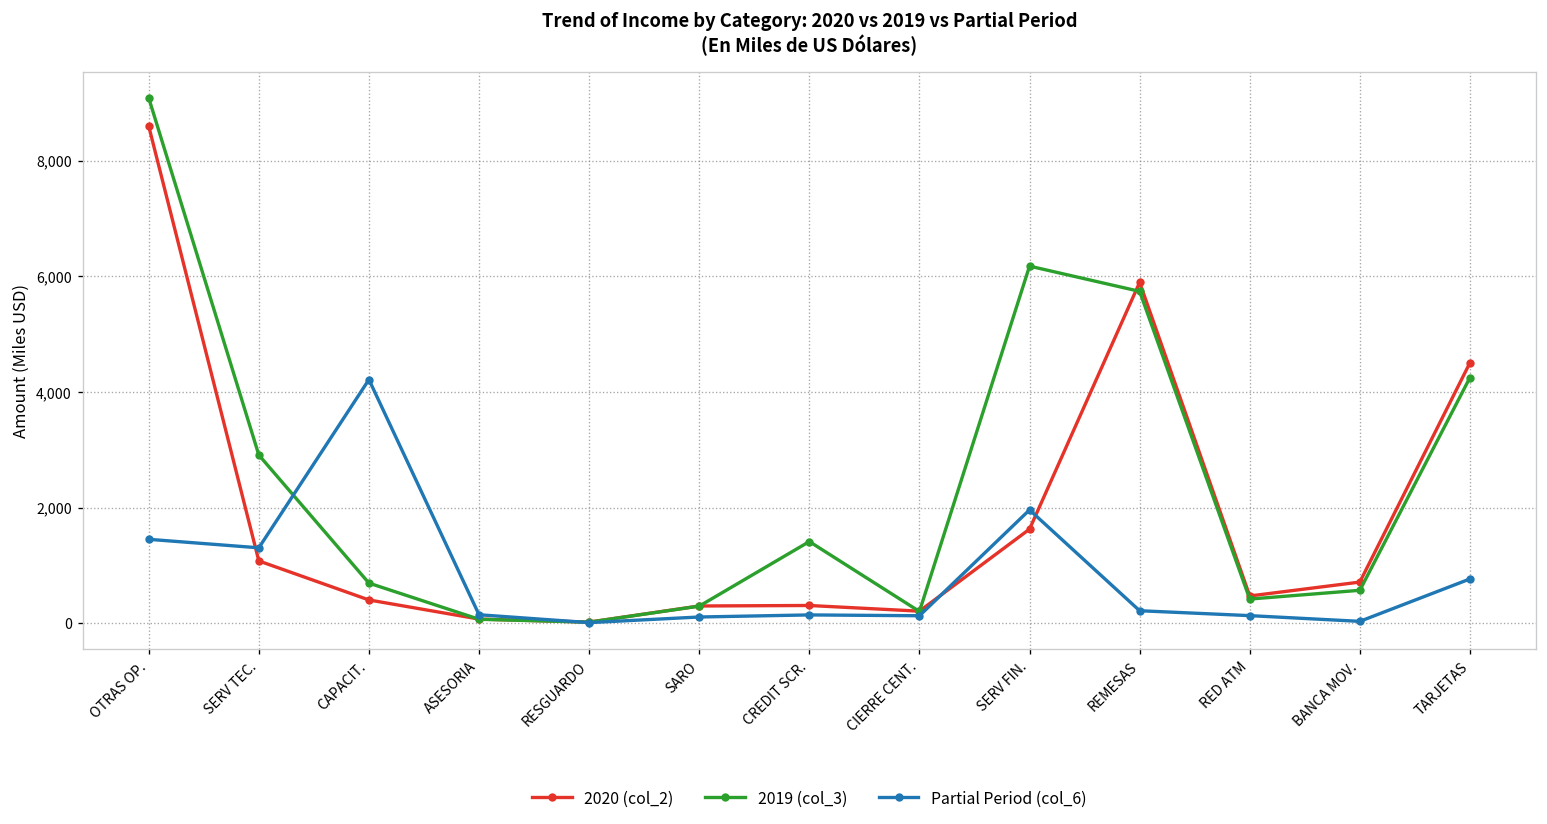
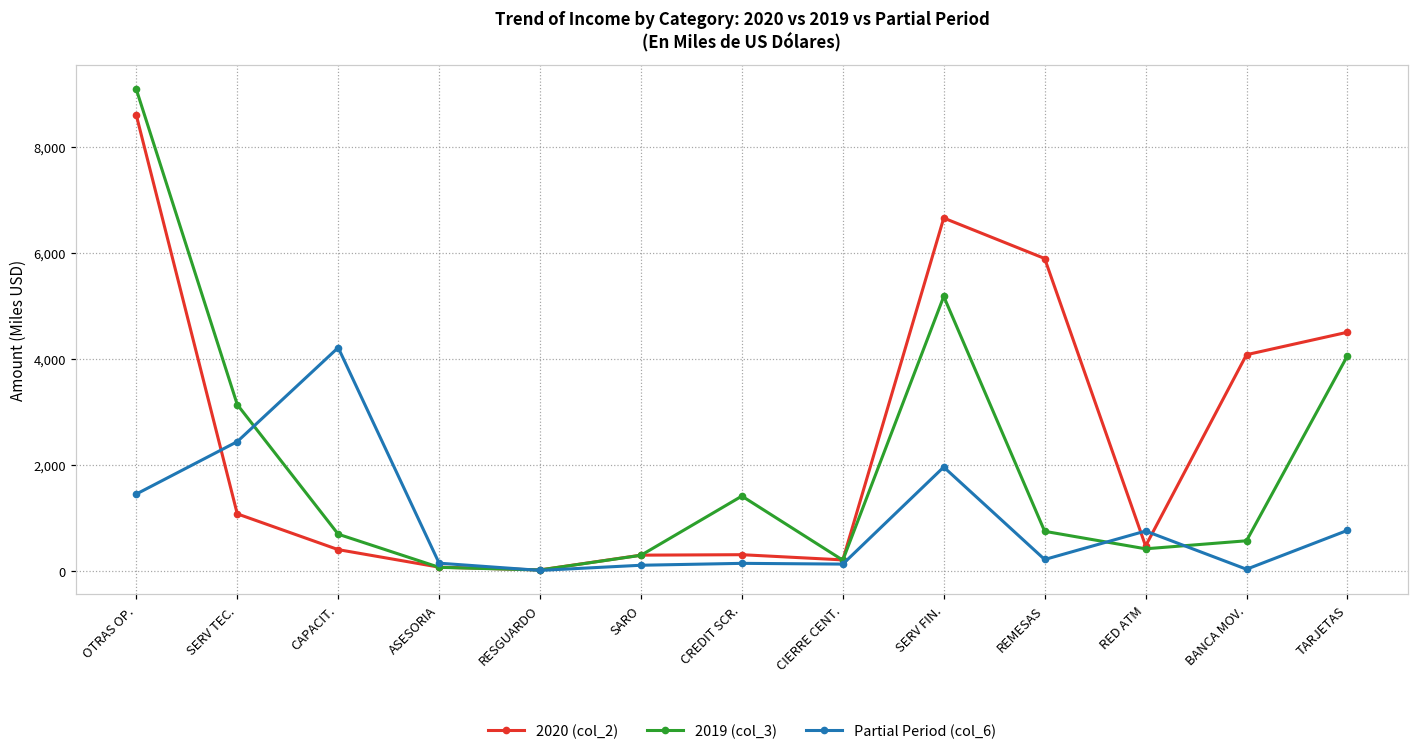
  {
    "2020 (col_2)": {
      "OTRAS OP.": "8,600",
      "SERV TEC.": "1,100",
      "CAPACIT.": "400",
      "CREDIT SCR.": "300",
-     "SERV FIN.": "1,600",
+     "SERV FIN.": "6,700",
      "REMESAS": "5,900",
      "RED ATM": "500",
-     "BANCA MOV.": "700",
+     "BANCA MOV.": "4,100",
      "TARJETAS": "4,500"
    },
    "2019 (col_3)": {
      "OTRAS OP.": "9,100",
-     "SERV TEC.": "2,900",
+     "SERV TEC.": "3,100",
      "CAPACIT.": "700",
      "CREDIT SCR.": "1,400",
-     "SERV FIN.": "6,200",
-     "REMESAS": "5,700",
+     "SERV FIN.": "5,200",
+     "REMESAS": "700",
      "RED ATM": "400",
      "BANCA MOV.": "600",
-     "TARJETAS": "4,200"
+     "TARJETAS": "4,100"
    },
    "Partial Period (col_6)": {
      "OTRAS OP.": "1,500",
-     "SERV TEC.": "1,300",
+     "SERV TEC.": "2,400",
      "CAPACIT.": "4,200",
      "ASESORIA": "100",
      "SARO": "100",
      "CREDIT SCR.": "100",
      "CIERRE CENT.": "100",
      "SERV FIN.": "2,000",
      "REMESAS": "200",
-     "RED ATM": "100",
+     "RED ATM": "800",
      "BANCA MOV.": "0",
      "TARJETAS": "800"
    }
  }
